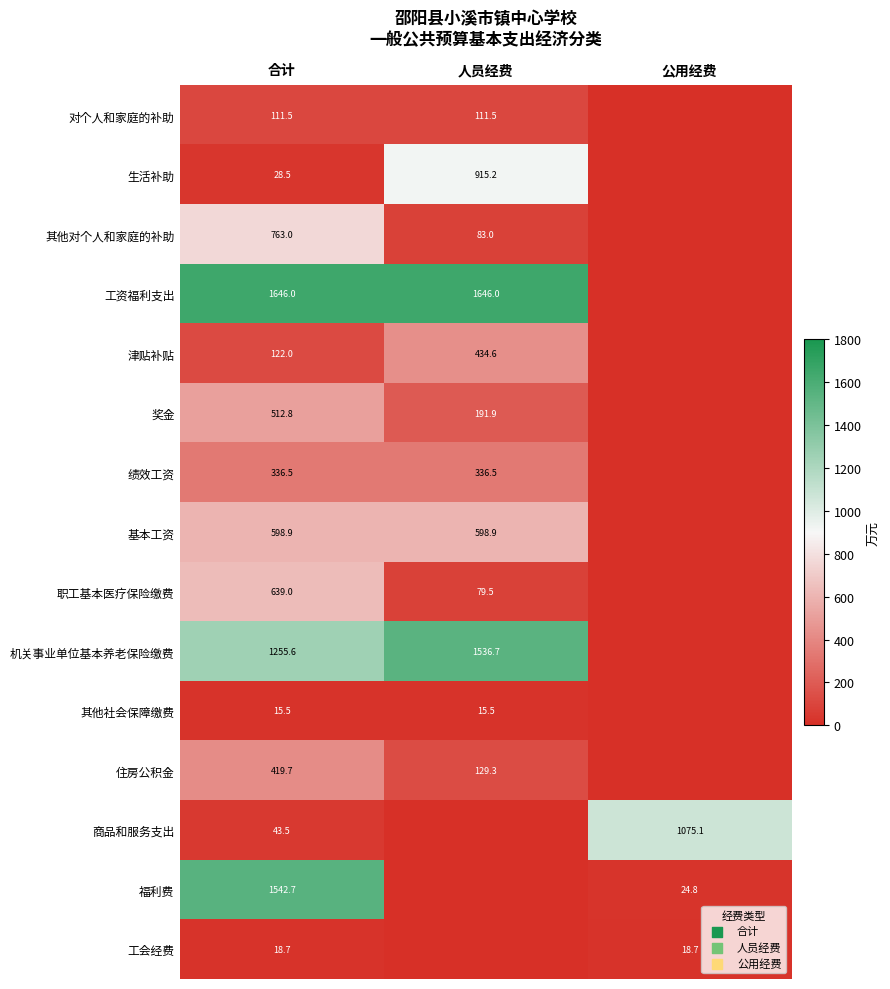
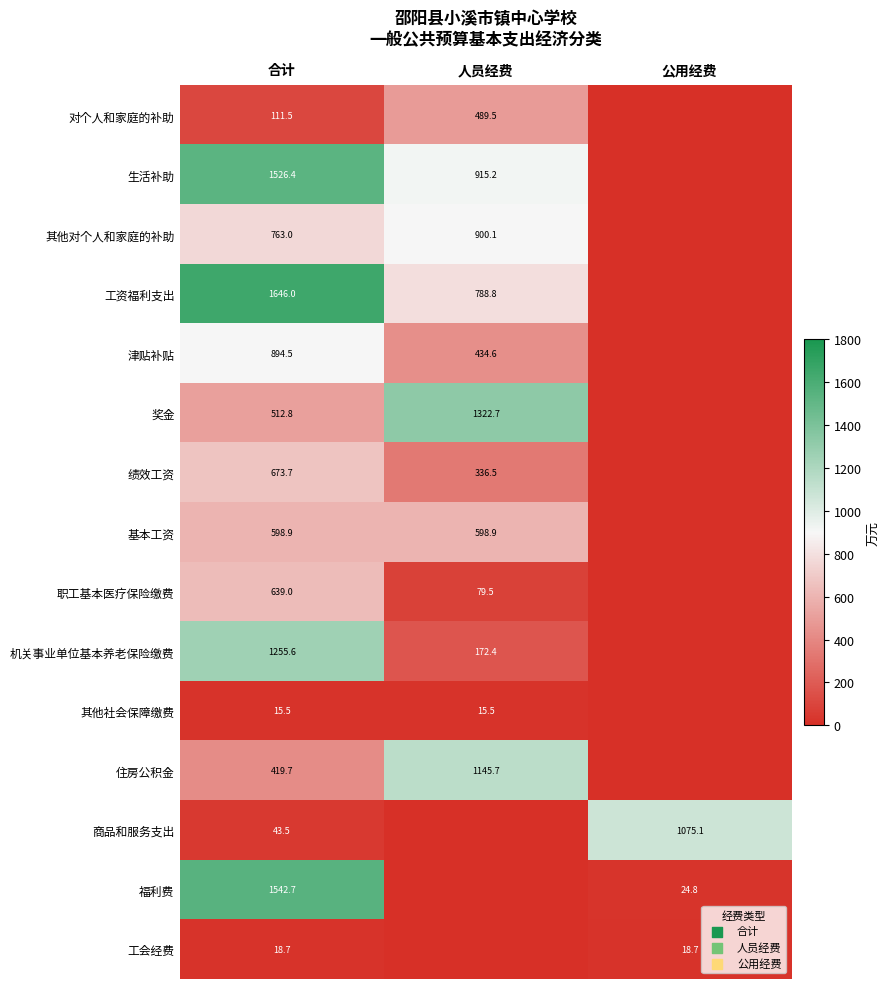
  {
    "对个人和家庭的补助": {
      "合计": 111.5,
-     "人员经费": 111.5
+     "人员经费": 489.5
    },
    "生活补助": {
-     "合计": 28.5,
+     "合计": 1526.4,
      "人员经费": 915.2
    },
    "其他对个人和家庭的补助": {
      "合计": 763.0,
-     "人员经费": 83.0
+     "人员经费": 900.1
    },
    "工资福利支出": {
      "合计": 1646.0,
-     "人员经费": 1646.0
+     "人员经费": 788.8
    },
    "津贴补贴": {
-     "合计": 122.0,
+     "合计": 894.5,
      "人员经费": 434.6
    },
    "奖金": {
      "合计": 512.8,
-     "人员经费": 191.9
+     "人员经费": 1322.7
    },
    "绩效工资": {
-     "合计": 336.5,
+     "合计": 673.7,
      "人员经费": 336.5
    },
    "基本工资": {
      "合计": 598.9,
      "人员经费": 598.9
    },
    "职工基本医疗保险缴费": {
      "合计": 639.0,
      "人员经费": 79.5
    },
    "机关事业单位基本养老保险缴费": {
      "合计": 1255.6,
-     "人员经费": 1536.7
+     "人员经费": 172.4
    },
    "其他社会保障缴费": {
      "合计": 15.5,
      "人员经费": 15.5
    },
    "住房公积金": {
      "合计": 419.7,
-     "人员经费": 129.3
+     "人员经费": 1145.7
    },
    "商品和服务支出": {
      "合计": 43.5,
      "公用经费": 1075.1
    },
    "福利费": {
      "合计": 1542.7,
      "公用经费": 24.8
    },
    "工会经费": {
      "合计": 18.7,
      "公用经费": 18.7
    }
  }
